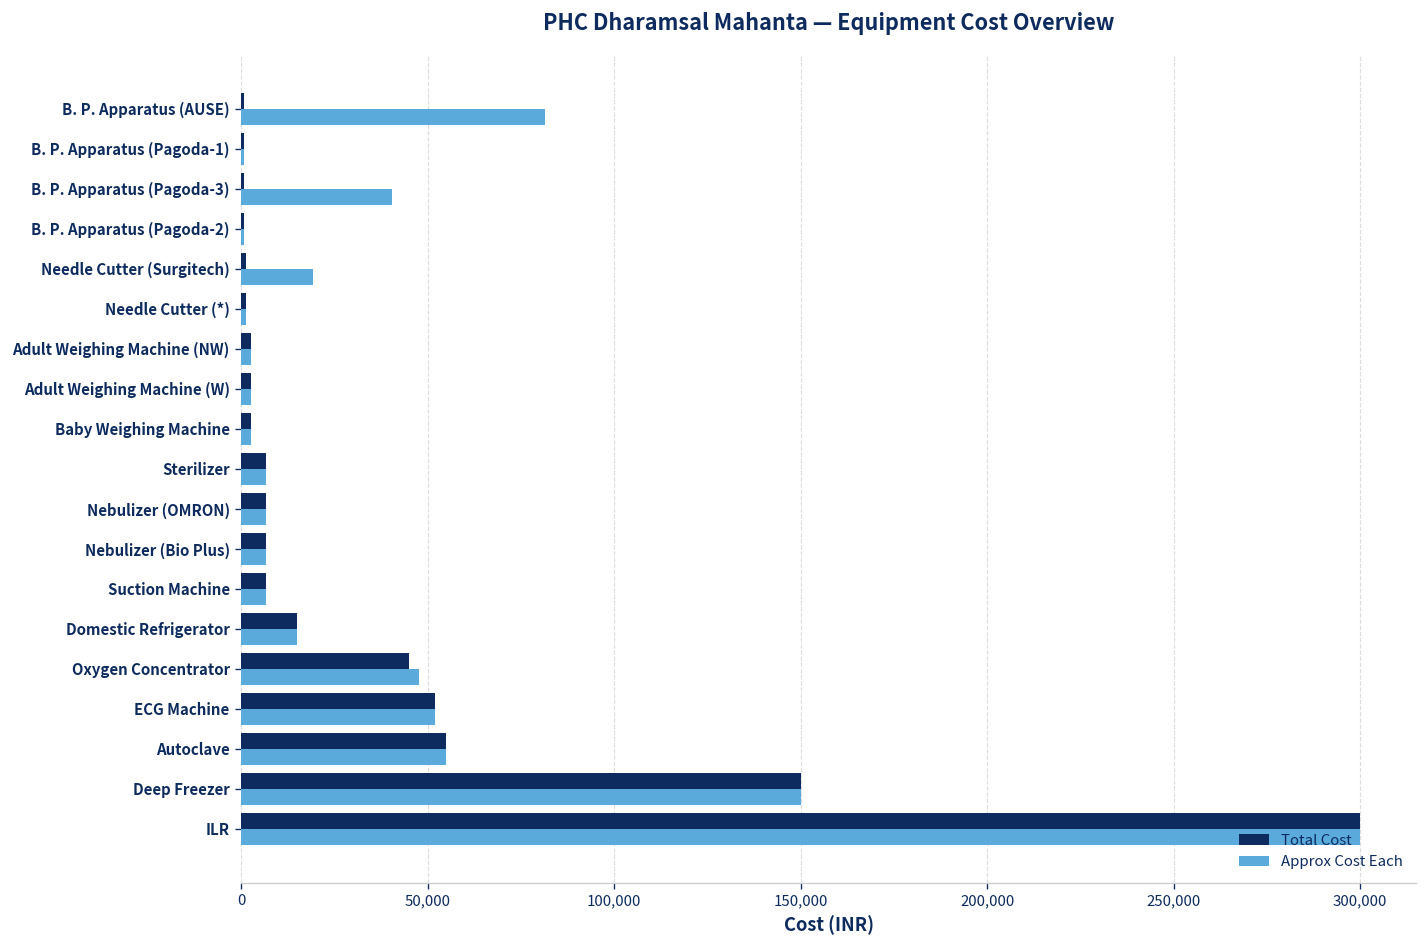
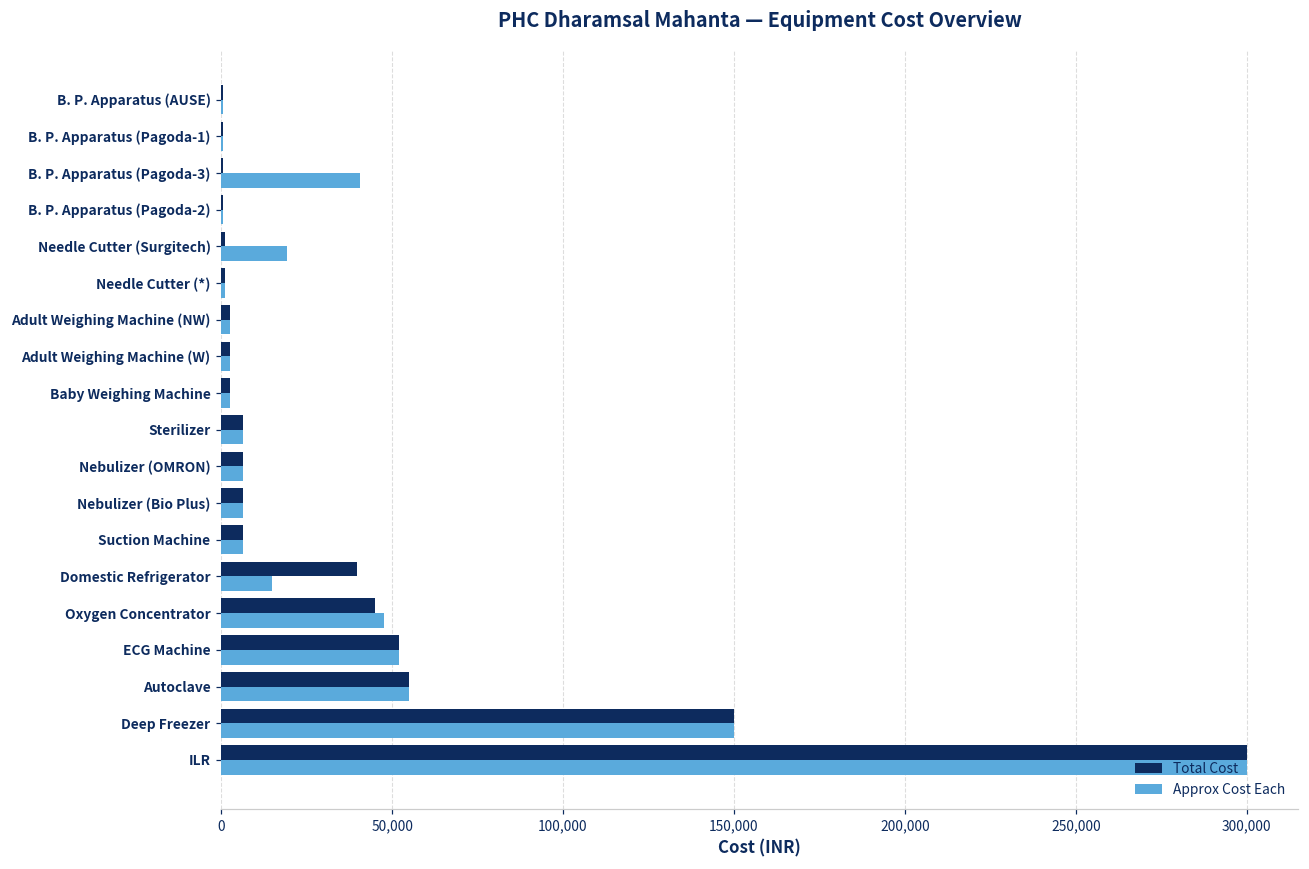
  {
    "Total Cost": {
      "Needle Cutter (Surgitech)": "1,000",
      "Needle Cutter (*)": "1,000",
      "Adult Weighing Machine (NW)": "3,000",
      "Adult Weighing Machine (W)": "3,000",
      "Baby Weighing Machine": "3,000",
      "Sterilizer": "7,000",
      "Nebulizer (OMRON)": "7,000",
      "Nebulizer (Bio Plus)": "7,000",
      "Suction Machine": "7,000",
-     "Domestic Refrigerator": "15,000",
+     "Domestic Refrigerator": "40,000",
      "Oxygen Concentrator": "45,000",
      "ECG Machine": "52,000",
      "Autoclave": "55,000",
      "Deep Freezer": "150,000",
      "ILR": "300,000"
    },
    "Approx Cost Each": {
-     "B. P. Apparatus (AUSE)": "81,000",
+     "B. P. Apparatus (AUSE)": "1,000",
      "B. P. Apparatus (Pagoda-3)": "40,000",
      "Needle Cutter (Surgitech)": "19,000",
      "Needle Cutter (*)": "1,000",
      "Adult Weighing Machine (NW)": "3,000",
      "Adult Weighing Machine (W)": "3,000",
      "Baby Weighing Machine": "3,000",
      "Sterilizer": "7,000",
      "Nebulizer (OMRON)": "7,000",
      "Nebulizer (Bio Plus)": "7,000",
      "Suction Machine": "7,000",
      "Domestic Refrigerator": "15,000",
      "Oxygen Concentrator": "48,000",
      "ECG Machine": "52,000",
      "Autoclave": "55,000",
      "Deep Freezer": "150,000",
      "ILR": "300,000"
    }
  }
